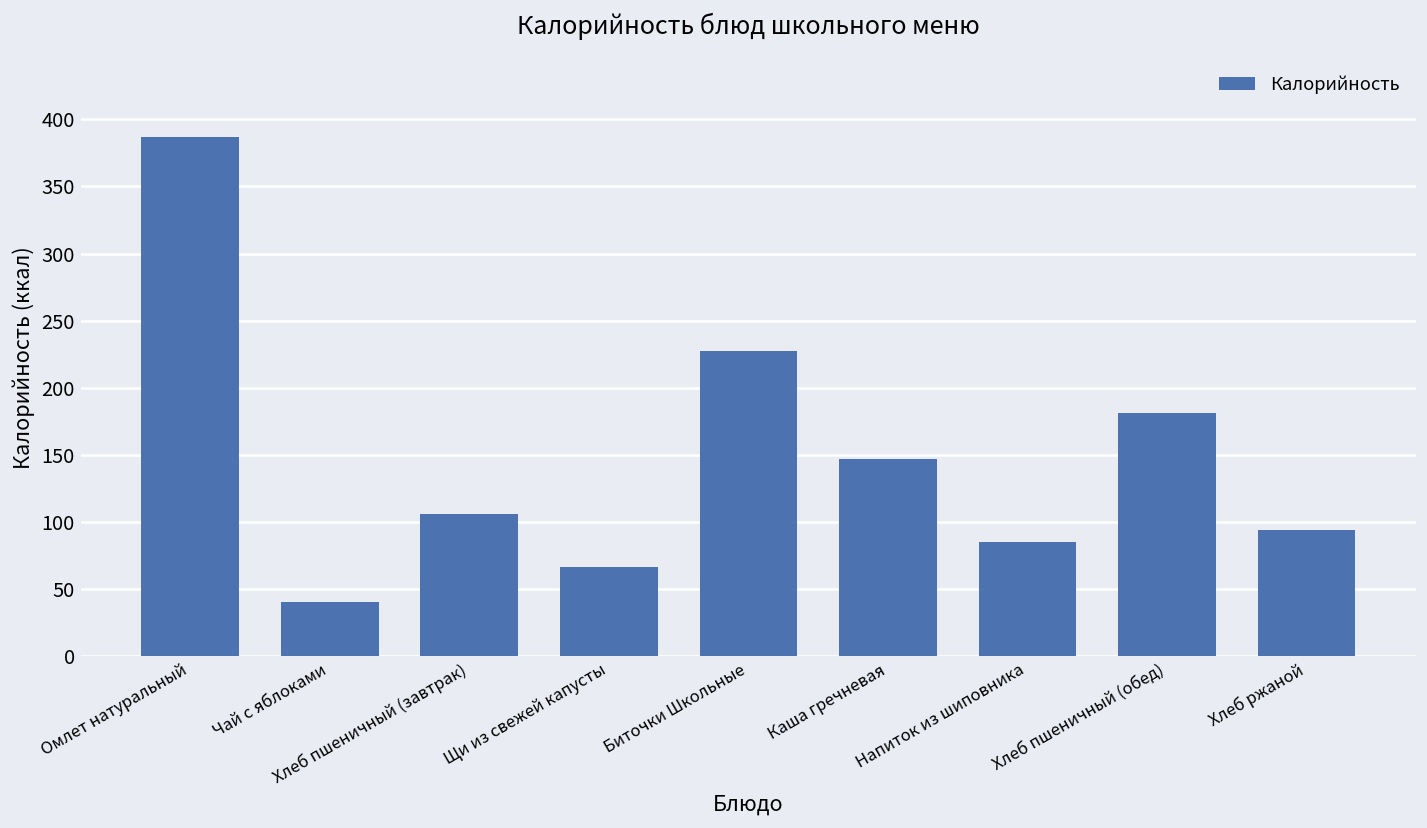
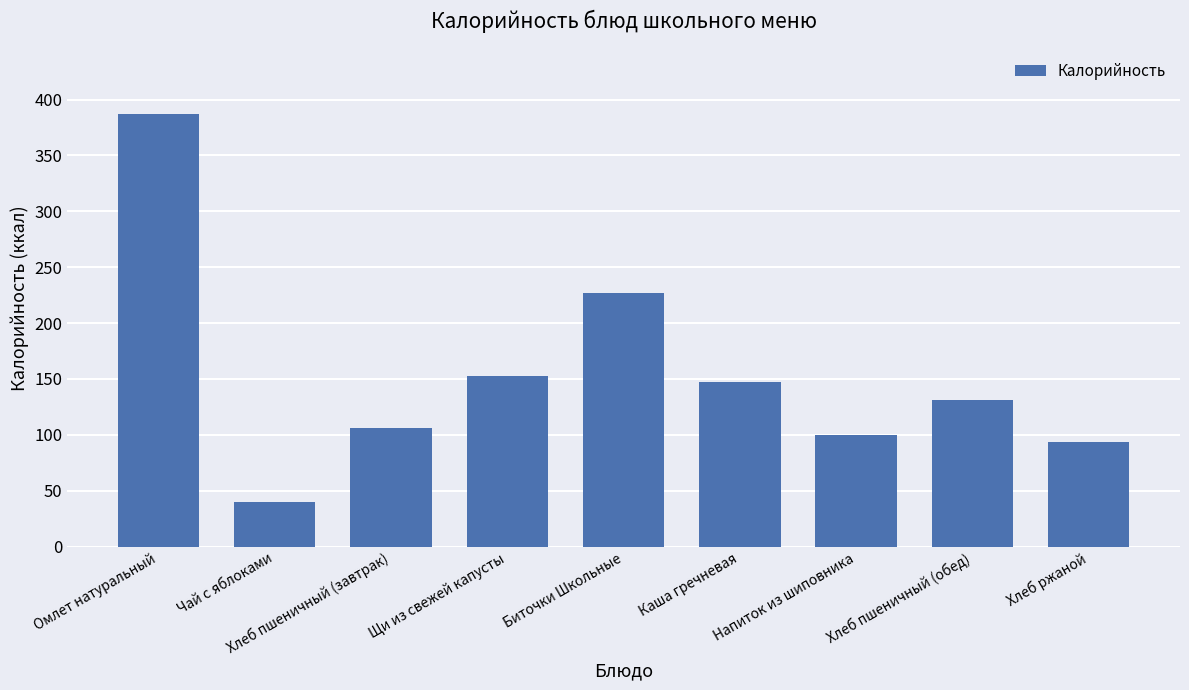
  {
    "Омлет натуральный": 387,
    "Чай с яблоками": 40,
    "Хлеб пшеничный (завтрак)": 106,
-   "Щи из свежей капусты": 66,
+   "Щи из свежей капусты": 153,
    "Биточки Школьные": 227,
    "Каша гречневая": 147,
-   "Напиток из шиповника": 85,
-   "Хлеб пшеничный (обед)": 181,
+   "Напиток из шиповника": 100,
+   "Хлеб пшеничный (обед)": 131,
    "Хлеб ржаной": 94
  }
